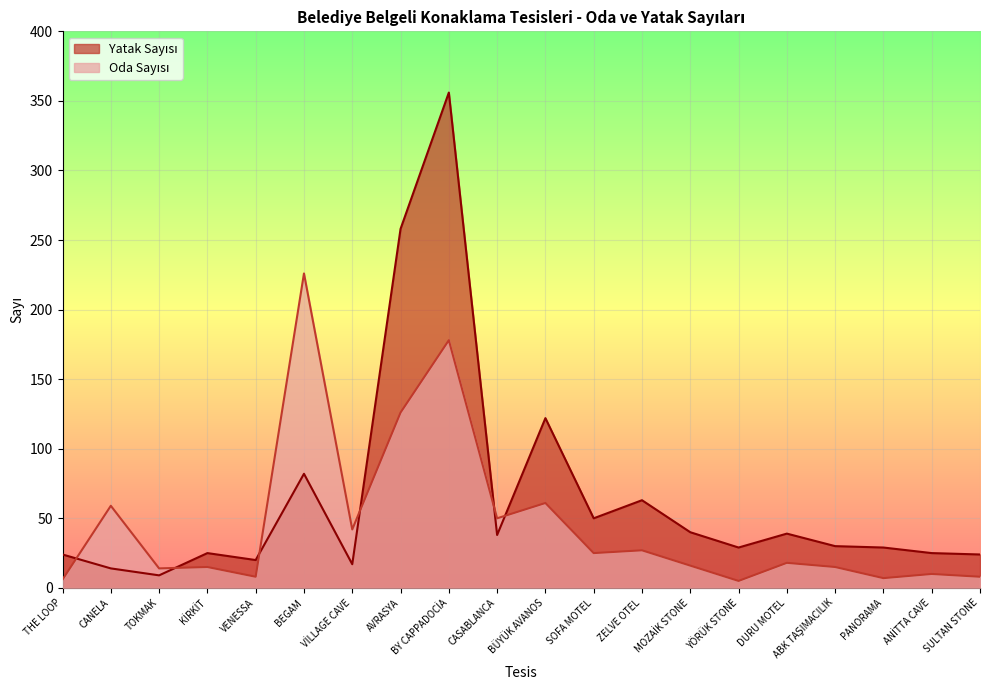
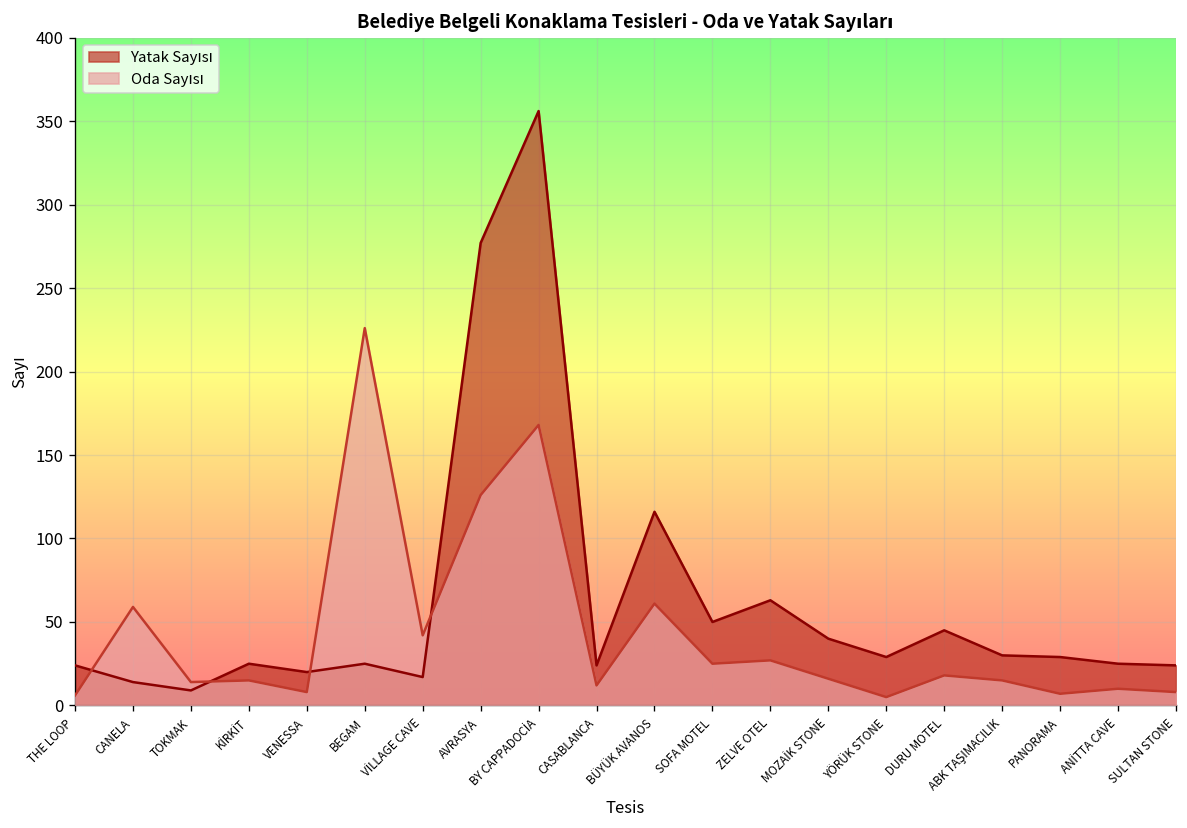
  {
    "Yatak Sayısı": {
      "THE LOOP": 24,
      "CANELA": 14,
      "TOKMAK": 9,
      "KİRKİT": 25,
      "VENESSA": 20,
-     "BEGAM": 82,
+     "BEGAM": 25,
      "VİLLAGE CAVE": 17,
-     "AVRASYA": 258,
+     "AVRASYA": 277,
      "BY CAPPADOCİA": 356,
-     "CASABLANCA": 38,
-     "BÜYÜK AVANOS": 122,
+     "CASABLANCA": 24,
+     "BÜYÜK AVANOS": 116,
      "SOFA MOTEL": 50,
      "ZELVE OTEL": 63,
      "MOZAİK STONE": 40,
      "YÖRÜK STONE": 29,
-     "DURU MOTEL": 39,
+     "DURU MOTEL": 45,
      "ABK TAŞIMACILIK": 30,
      "PANORAMA": 29,
      "ANİTTA CAVE": 25,
      "SULTAN STONE": 24
    },
    "Oda Sayısı": {
      "THE LOOP": 6,
      "CANELA": 59,
      "TOKMAK": 14,
      "KİRKİT": 15,
      "VENESSA": 8,
      "BEGAM": 226,
      "VİLLAGE CAVE": 42,
      "AVRASYA": 126,
-     "BY CAPPADOCİA": 178,
-     "CASABLANCA": 50,
+     "BY CAPPADOCİA": 168,
+     "CASABLANCA": 12,
      "BÜYÜK AVANOS": 61,
      "SOFA MOTEL": 25,
      "ZELVE OTEL": 27,
      "MOZAİK STONE": 16,
      "YÖRÜK STONE": 5,
      "DURU MOTEL": 18,
      "ABK TAŞIMACILIK": 15,
      "PANORAMA": 7,
      "ANİTTA CAVE": 10,
      "SULTAN STONE": 8
    }
  }
